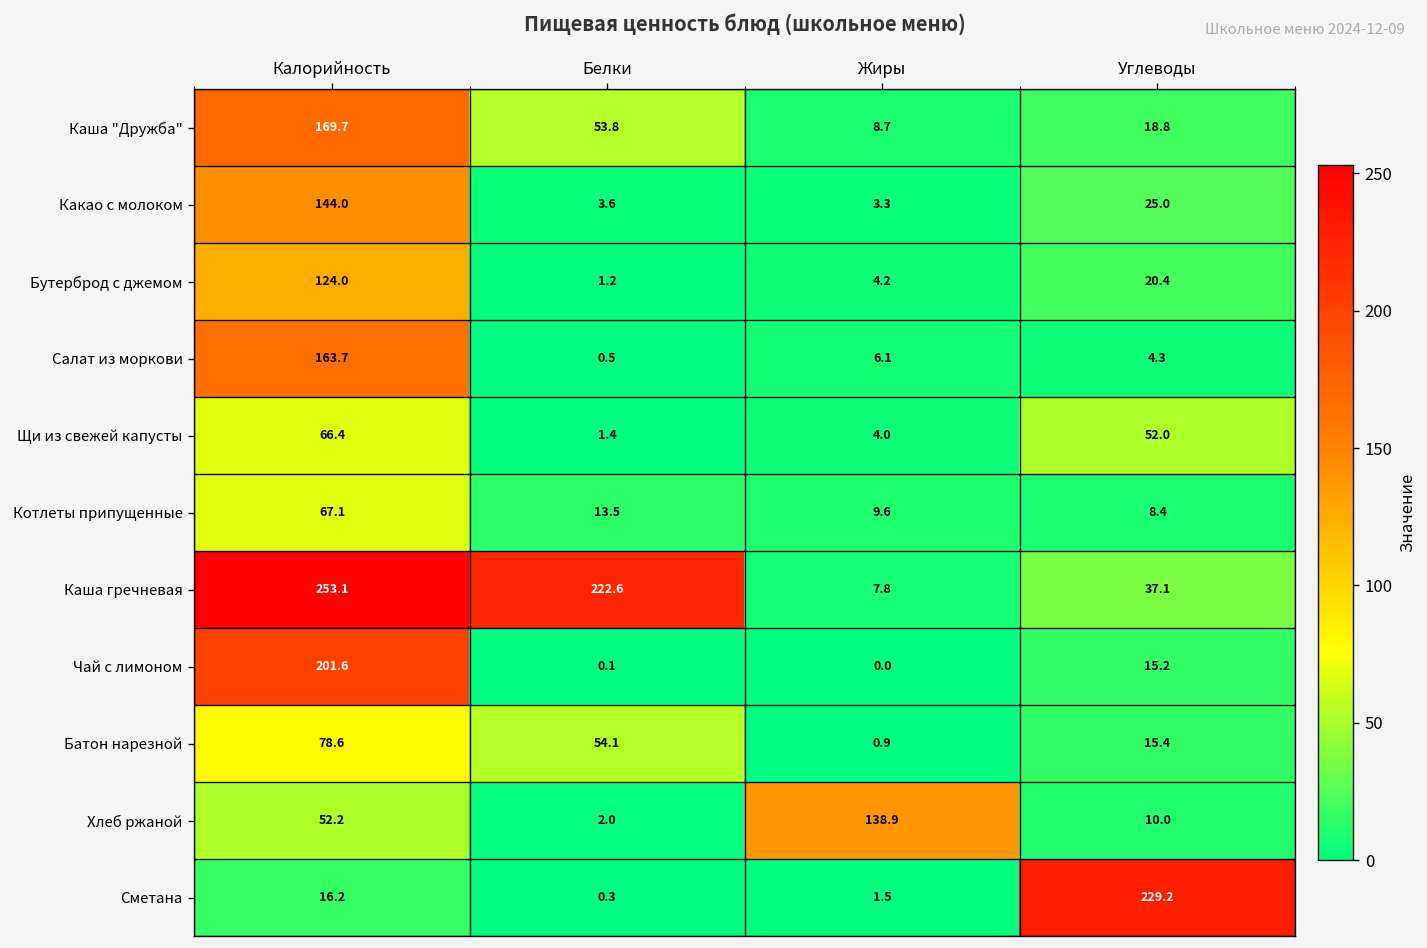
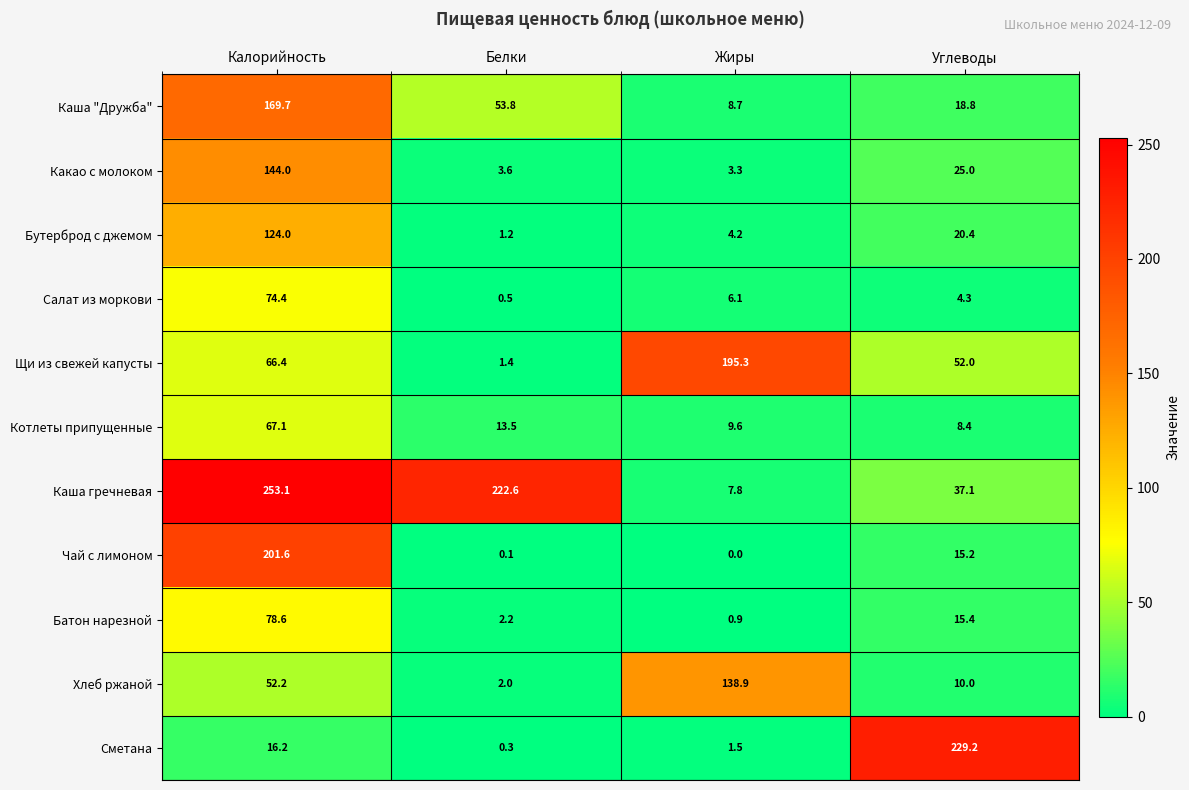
  {
    "Каша \"Дружба\"": {
      "Калорийность": 169.7,
      "Белки": 53.8,
      "Жиры": 8.7,
      "Углеводы": 18.8
    },
    "Какао с молоком": {
      "Калорийность": 144.0,
      "Белки": 3.6,
      "Жиры": 3.3,
      "Углеводы": 25.0
    },
    "Бутерброд с джемом": {
      "Калорийность": 124.0,
      "Белки": 1.2,
      "Жиры": 4.2,
      "Углеводы": 20.4
    },
    "Салат из моркови": {
-     "Калорийность": 163.7,
+     "Калорийность": 74.4,
      "Белки": 0.5,
      "Жиры": 6.1,
      "Углеводы": 4.3
    },
    "Щи из свежей капусты": {
      "Калорийность": 66.4,
      "Белки": 1.4,
-     "Жиры": 4.0,
+     "Жиры": 195.3,
      "Углеводы": 52.0
    },
    "Котлеты припущенные": {
      "Калорийность": 67.1,
      "Белки": 13.5,
      "Жиры": 9.6,
      "Углеводы": 8.4
    },
    "Каша гречневая": {
      "Калорийность": 253.1,
      "Белки": 222.6,
      "Жиры": 7.8,
      "Углеводы": 37.1
    },
    "Чай с лимоном": {
      "Калорийность": 201.6,
      "Белки": 0.1,
      "Жиры": 0.0,
      "Углеводы": 15.2
    },
    "Батон нарезной": {
      "Калорийность": 78.6,
-     "Белки": 54.1,
+     "Белки": 2.2,
      "Жиры": 0.9,
      "Углеводы": 15.4
    },
    "Хлеб ржаной": {
      "Калорийность": 52.2,
      "Белки": 2.0,
      "Жиры": 138.9,
      "Углеводы": 10.0
    },
    "Сметана": {
      "Калорийность": 16.2,
      "Белки": 0.3,
      "Жиры": 1.5,
      "Углеводы": 229.2
    }
  }
